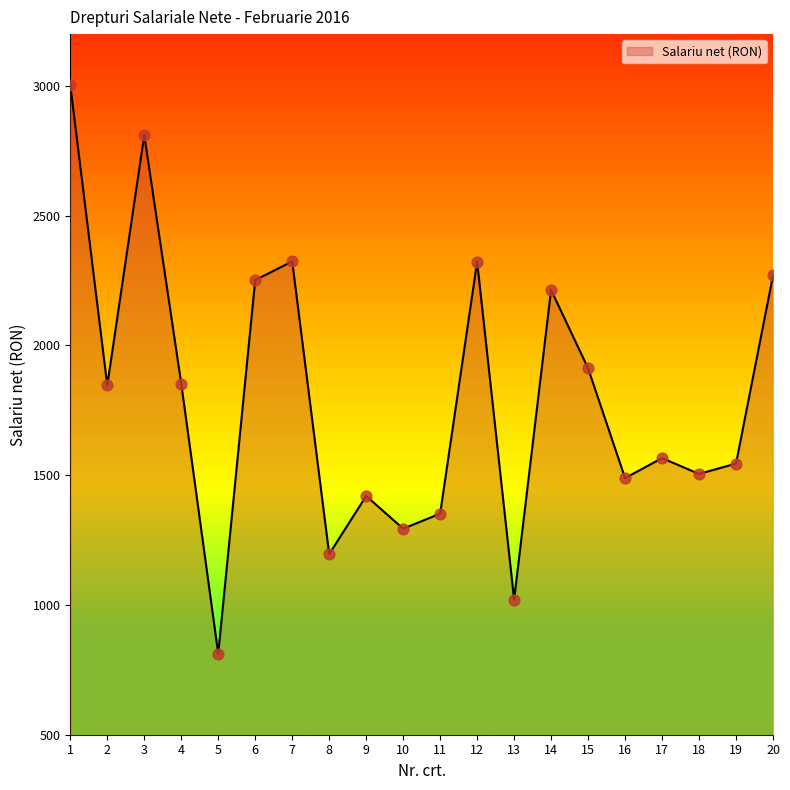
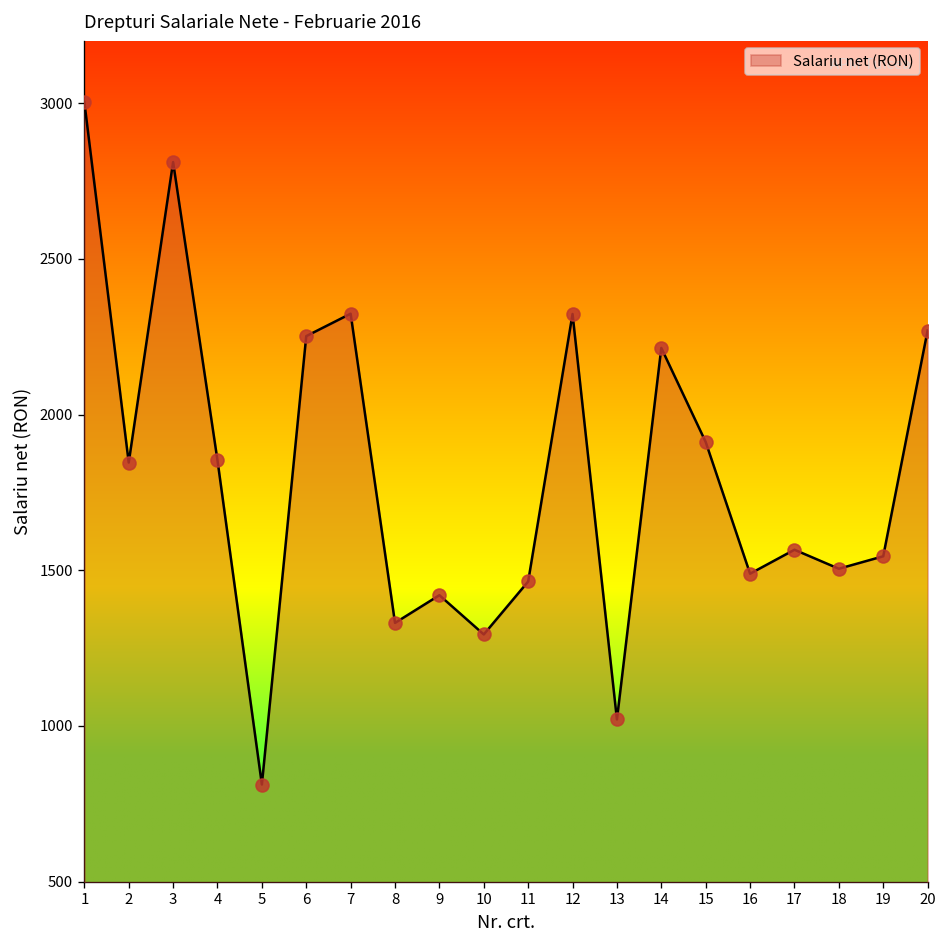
  {
    "1": 3000,
    "2": 1850,
    "3": 2810,
    "4": 1850,
    "5": 810,
    "6": 2250,
    "7": 2320,
-   "8": 1200,
+   "8": 1330,
    "9": 1420,
    "10": 1290,
-   "11": 1350,
+   "11": 1460,
    "12": 2320,
    "13": 1020,
    "14": 2210,
    "15": 1910,
    "16": 1490,
    "17": 1570,
    "18": 1510,
    "19": 1550,
    "20": 2270
  }
